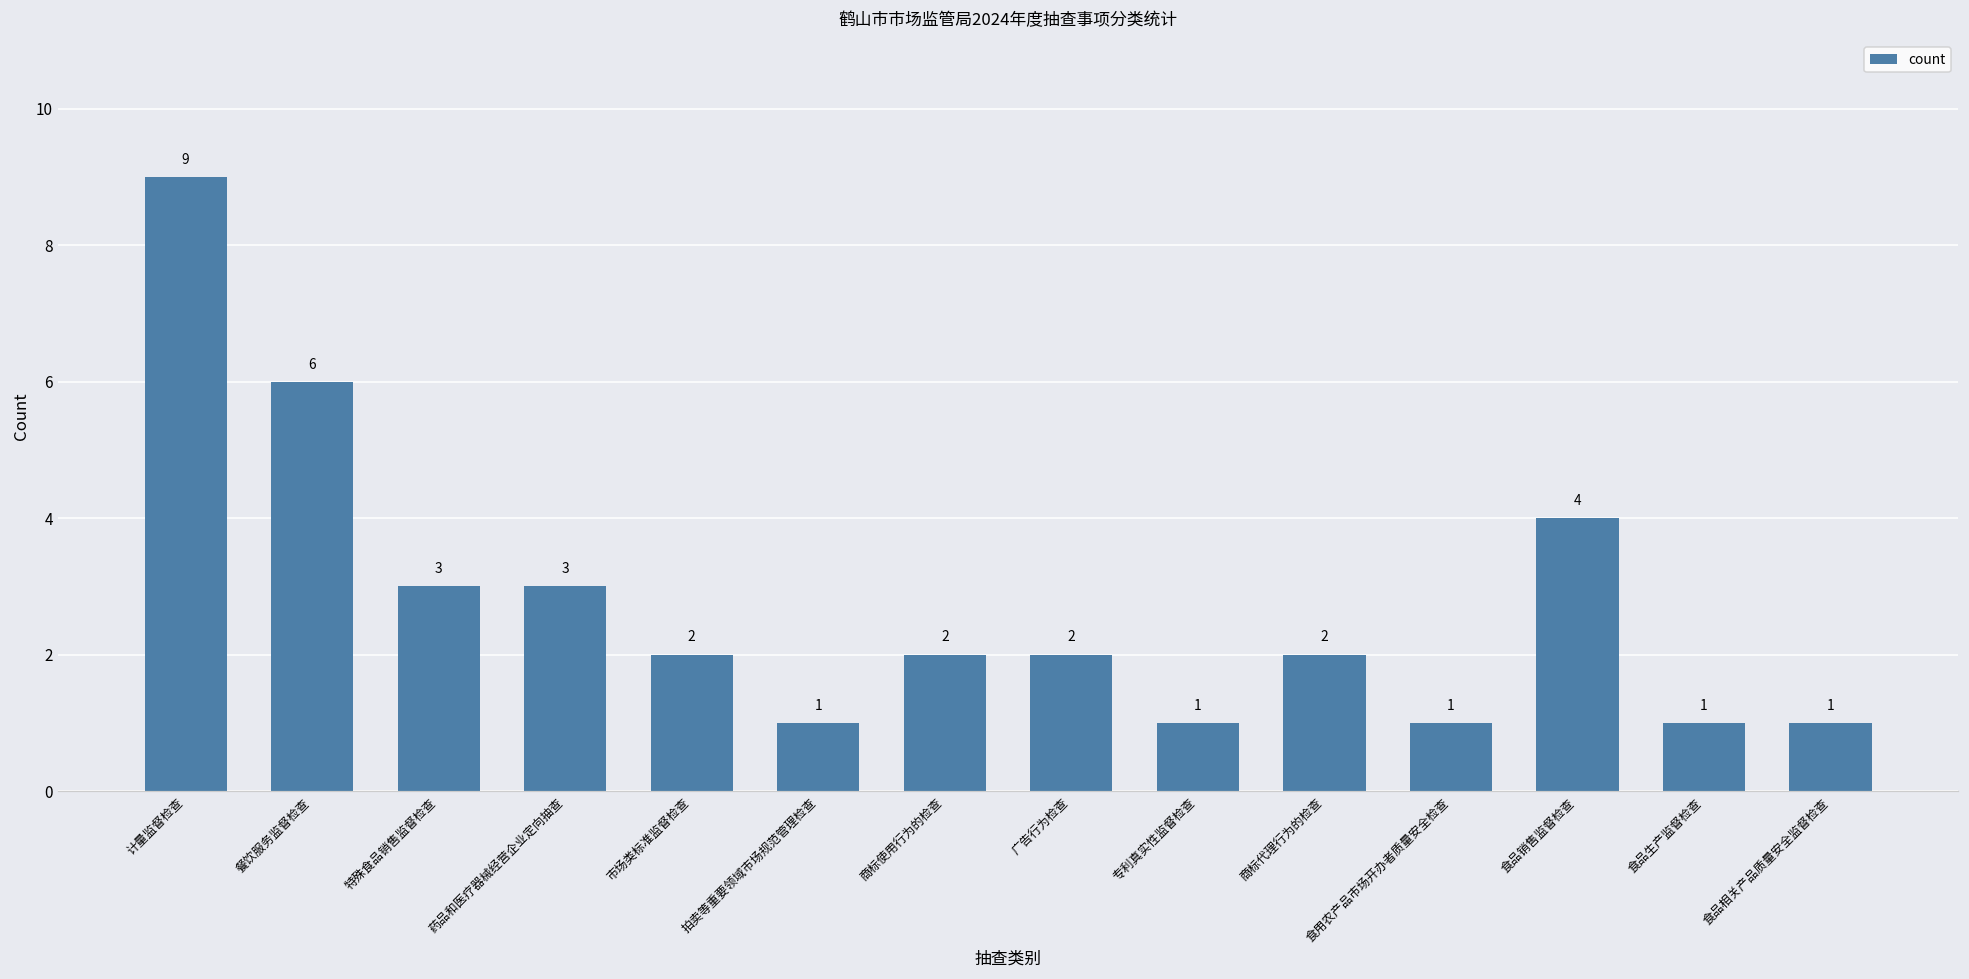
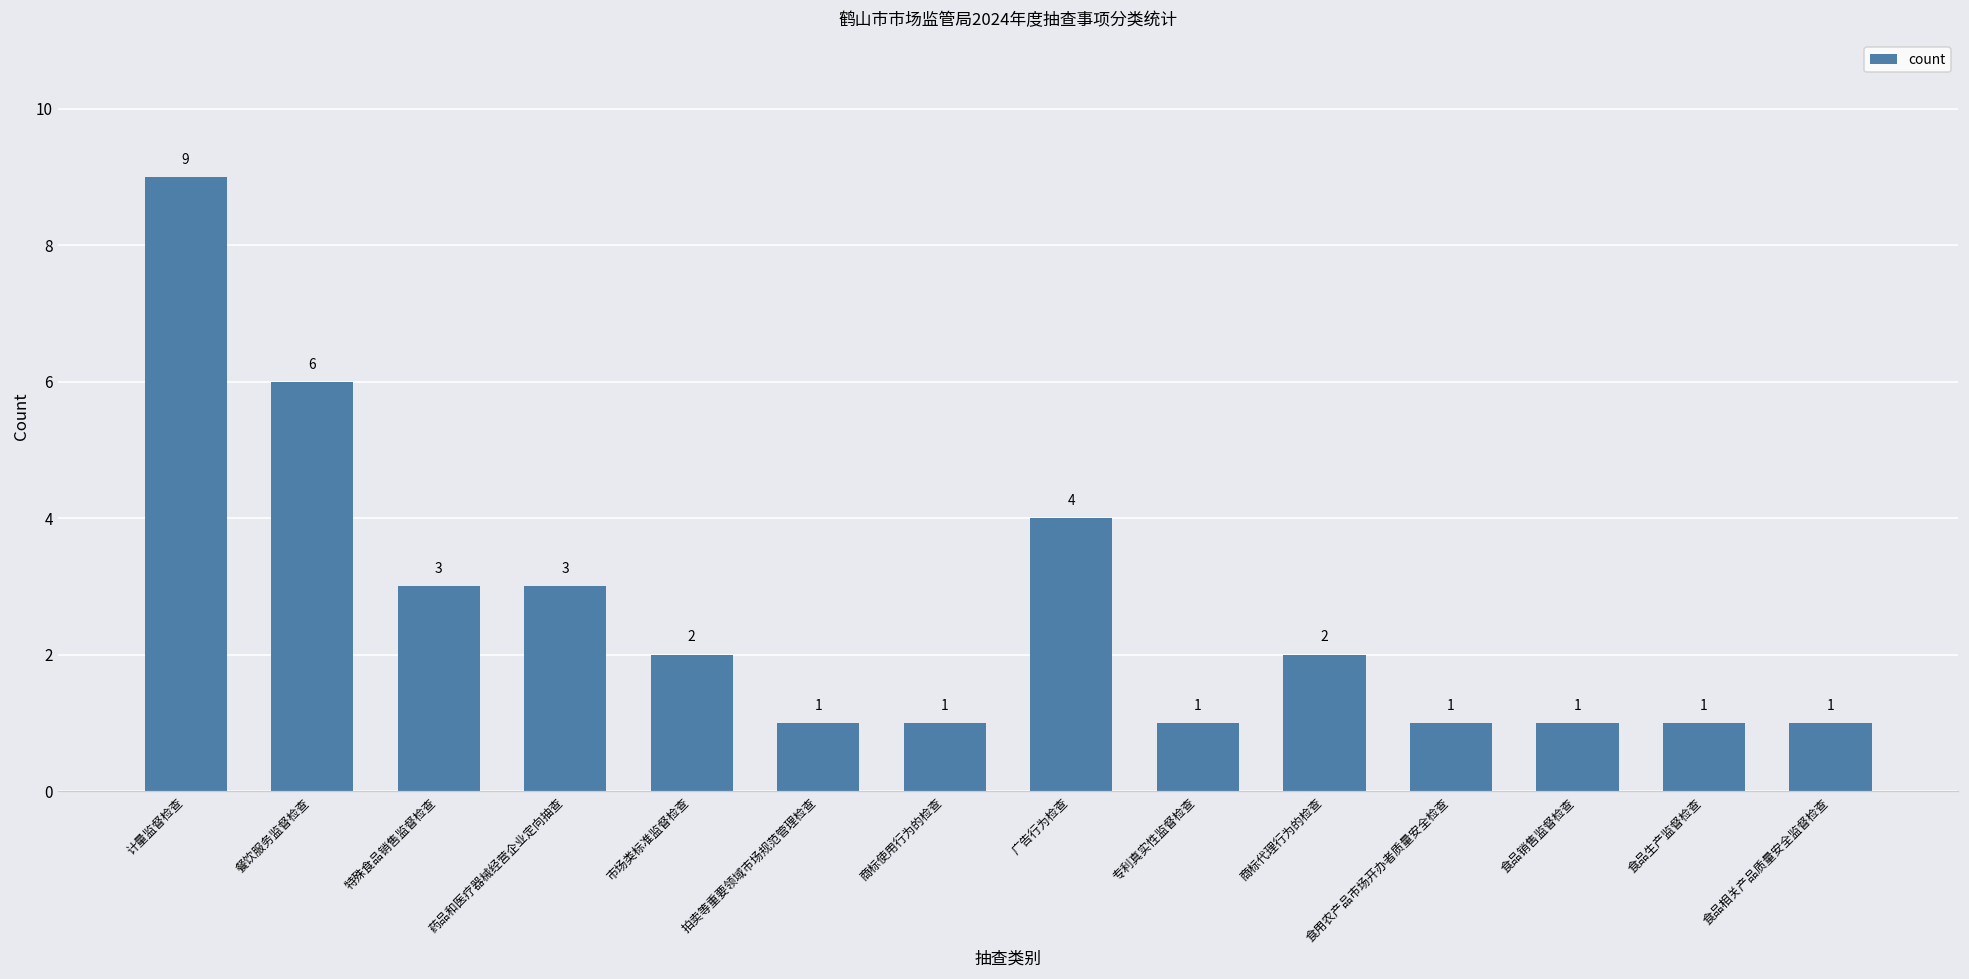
  {
    "计量监督检查": 9,
    "餐饮服务监督检查": 6,
    "特殊食品销售监督检查": 3,
    "药品和医疗器械经营企业定向抽查": 3,
    "市场类标准监督检查": 2,
    "拍卖等重要领域市场规范管理检查": 1,
-   "商标使用行为的检查": 2,
-   "广告行为检查": 2,
+   "商标使用行为的检查": 1,
+   "广告行为检查": 4,
    "专利真实性监督检查": 1,
    "商标代理行为的检查": 2,
    "食用农产品市场开办者质量安全检查": 1,
-   "食品销售监督检查": 4,
+   "食品销售监督检查": 1,
    "食品生产监督检查": 1,
    "食品相关产品质量安全监督检查": 1
  }
